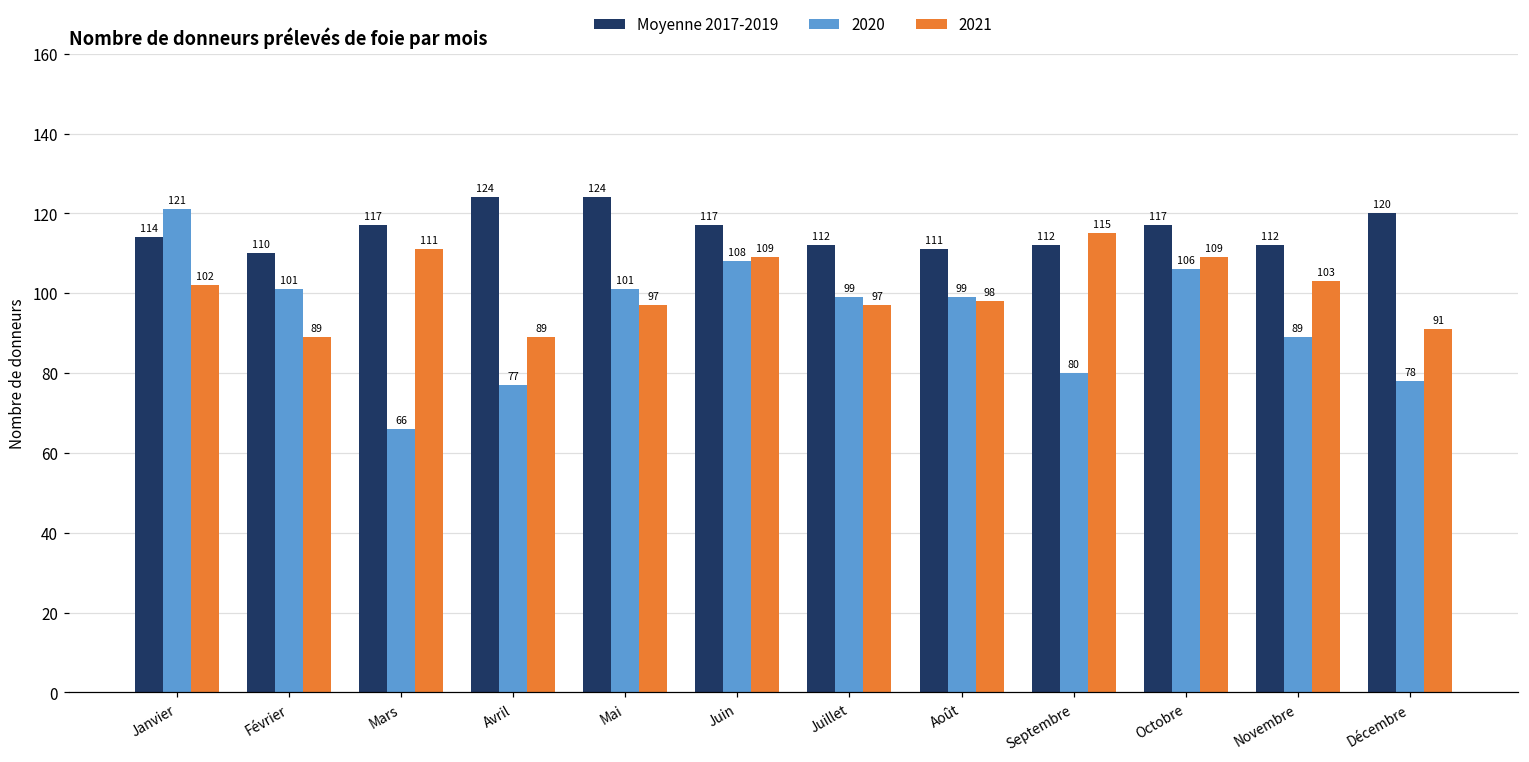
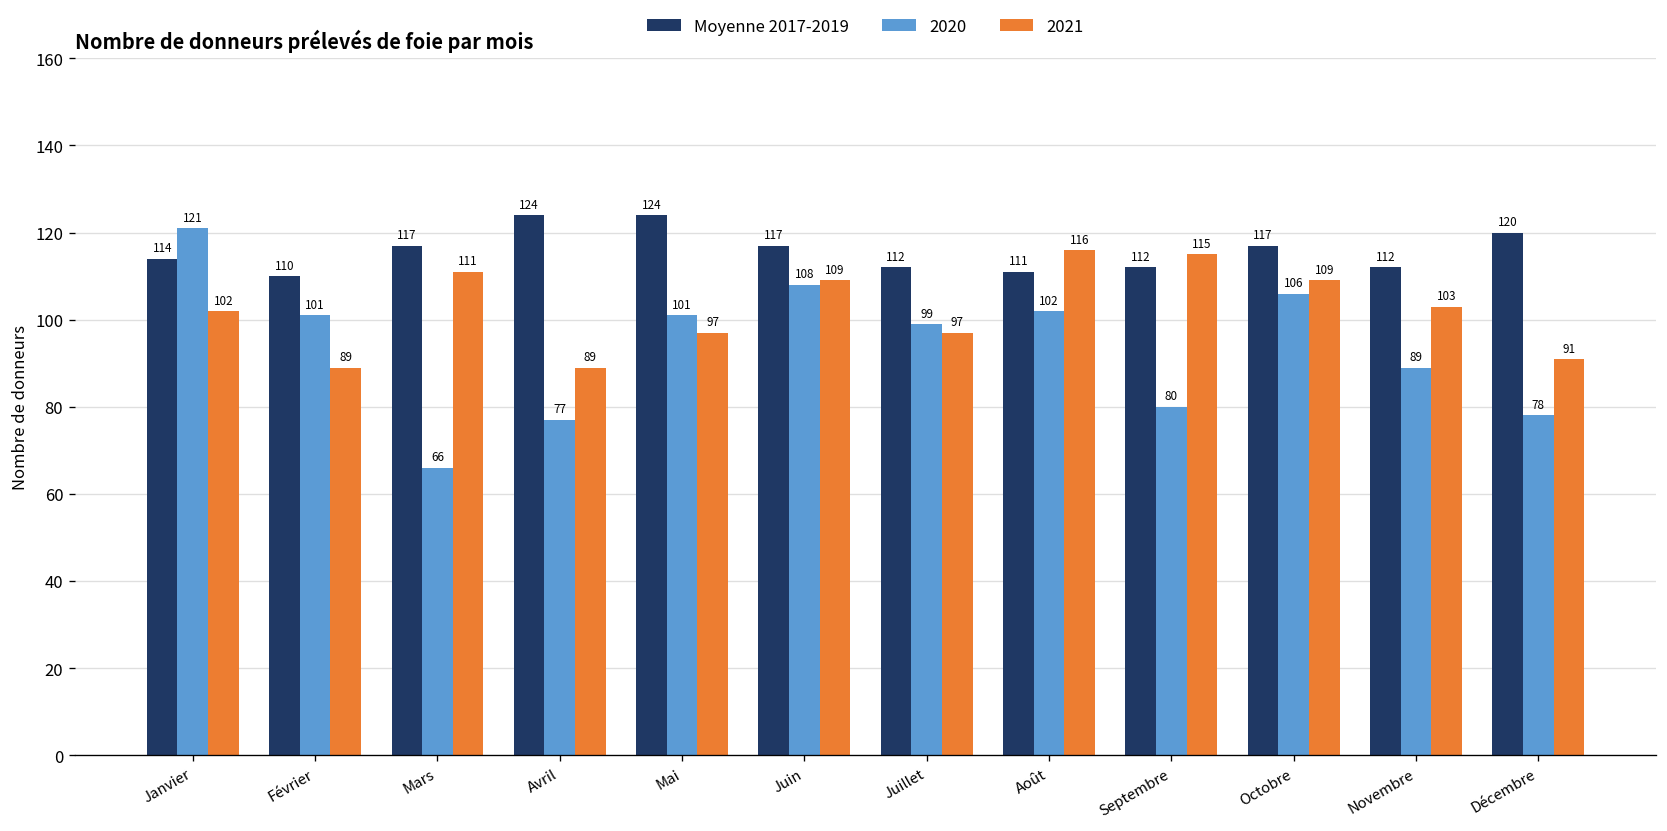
  {
    "Moyenne 2017-2019": {
      "Janvier": 114,
      "Février": 110,
      "Mars": 117,
      "Avril": 124,
      "Mai": 124,
      "Juin": 117,
      "Juillet": 112,
      "Août": 111,
      "Septembre": 112,
      "Octobre": 117,
      "Novembre": 112,
      "Décembre": 120
    },
    "2020": {
      "Janvier": 121,
      "Février": 101,
      "Mars": 66,
      "Avril": 77,
      "Mai": 101,
      "Juin": 108,
      "Juillet": 99,
-     "Août": 99,
+     "Août": 102,
      "Septembre": 80,
      "Octobre": 106,
      "Novembre": 89,
      "Décembre": 78
    },
    "2021": {
      "Janvier": 102,
      "Février": 89,
      "Mars": 111,
      "Avril": 89,
      "Mai": 97,
      "Juin": 109,
      "Juillet": 97,
-     "Août": 98,
+     "Août": 116,
      "Septembre": 115,
      "Octobre": 109,
      "Novembre": 103,
      "Décembre": 91
    }
  }
